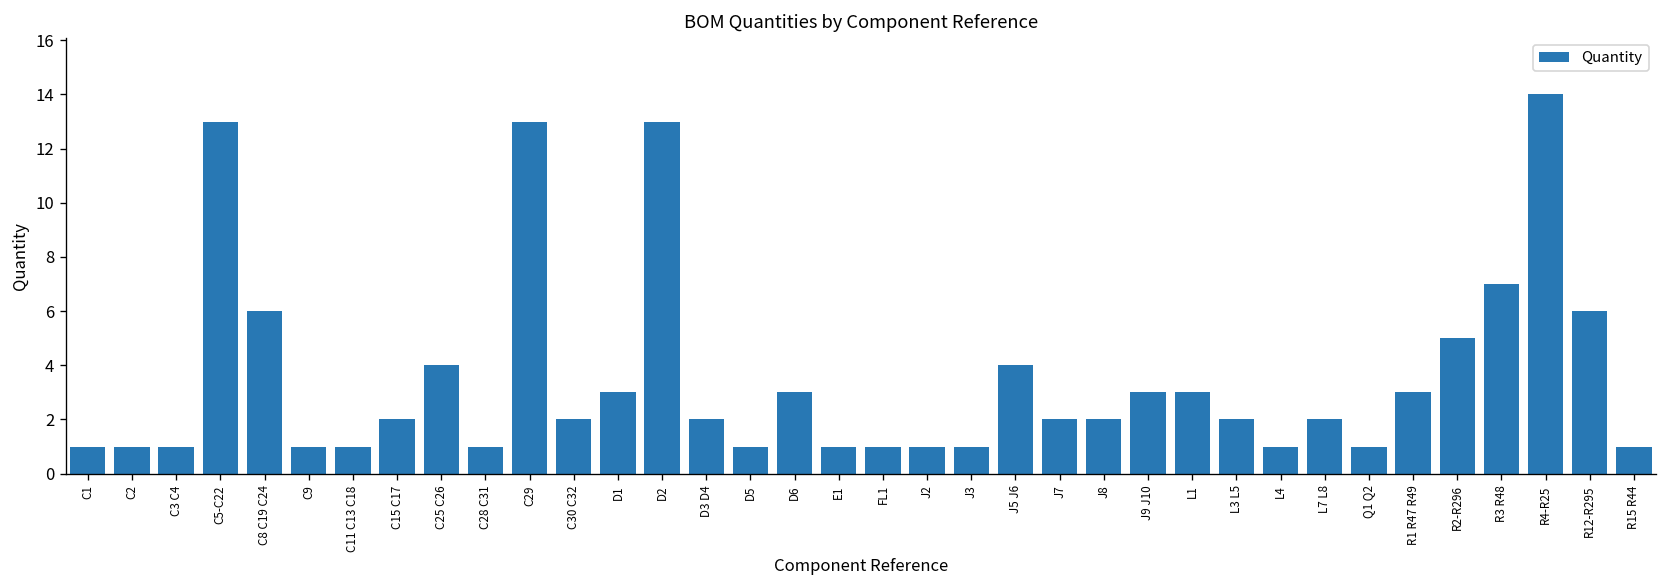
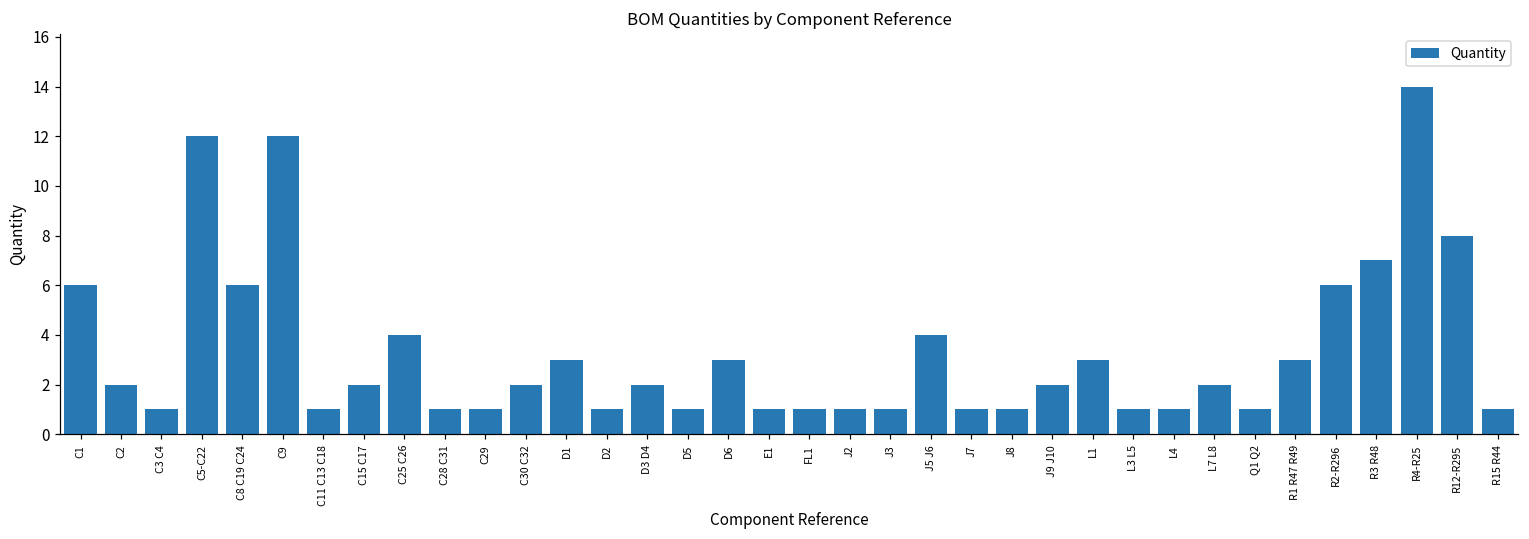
  {
-   "C1": 1,
-   "C2": 1,
+   "C1": 6,
+   "C2": 2,
    "C3 C4": 1,
-   "C5-C22": 13,
+   "C5-C22": 12,
    "C8 C19 C24": 6,
-   "C9": 1,
+   "C9": 12,
    "C11 C13 C18": 1,
    "C15 C17": 2,
    "C25 C26": 4,
    "C28 C31": 1,
-   "C29": 13,
+   "C29": 1,
    "C30 C32": 2,
    "D1": 3,
-   "D2": 13,
+   "D2": 1,
    "D3 D4": 2,
    "D5": 1,
    "D6": 3,
    "E1": 1,
    "FL1": 1,
    "J2": 1,
    "J3": 1,
    "J5 J6": 4,
-   "J7": 2,
-   "J8": 2,
-   "J9 J10": 3,
+   "J7": 1,
+   "J8": 1,
+   "J9 J10": 2,
    "L1": 3,
-   "L3 L5": 2,
+   "L3 L5": 1,
    "L4": 1,
    "L7 L8": 2,
    "Q1 Q2": 1,
    "R1 R47 R49": 3,
-   "R2-R296": 5,
+   "R2-R296": 6,
    "R3 R48": 7,
    "R4-R25": 14,
-   "R12-R295": 6,
+   "R12-R295": 8,
    "R15 R44": 1
  }
